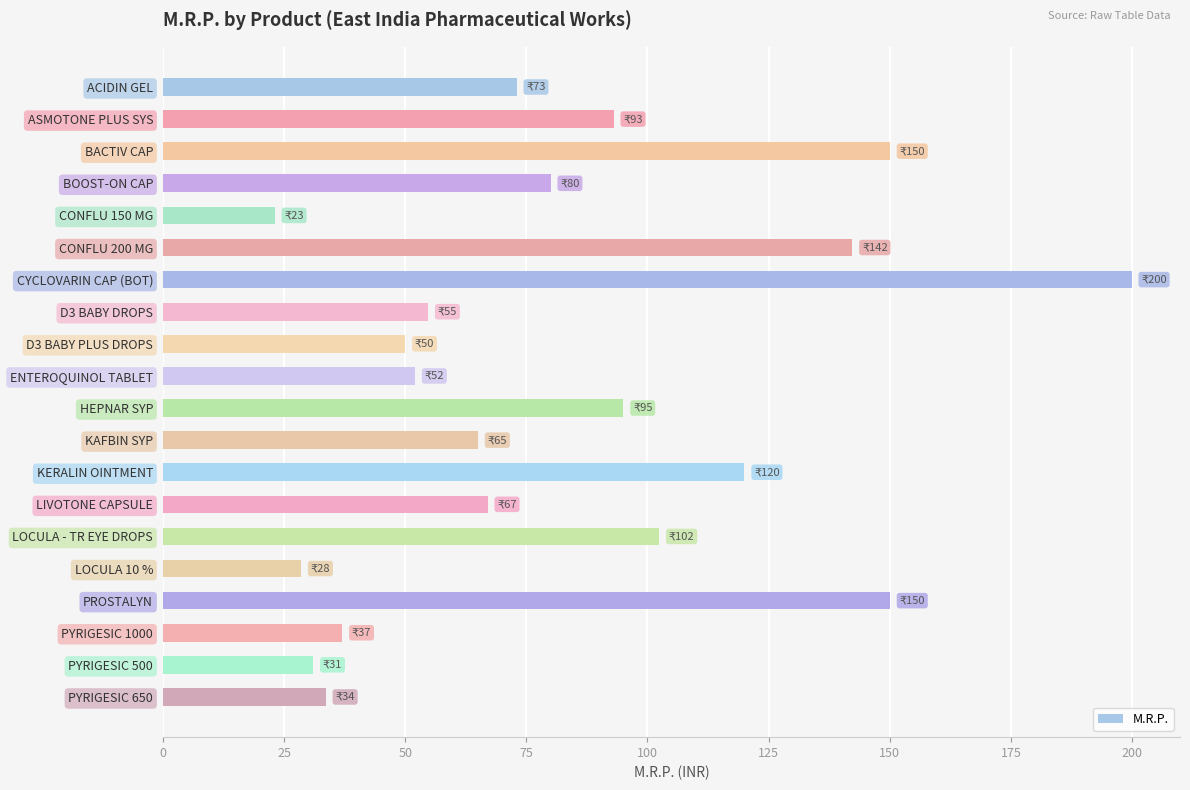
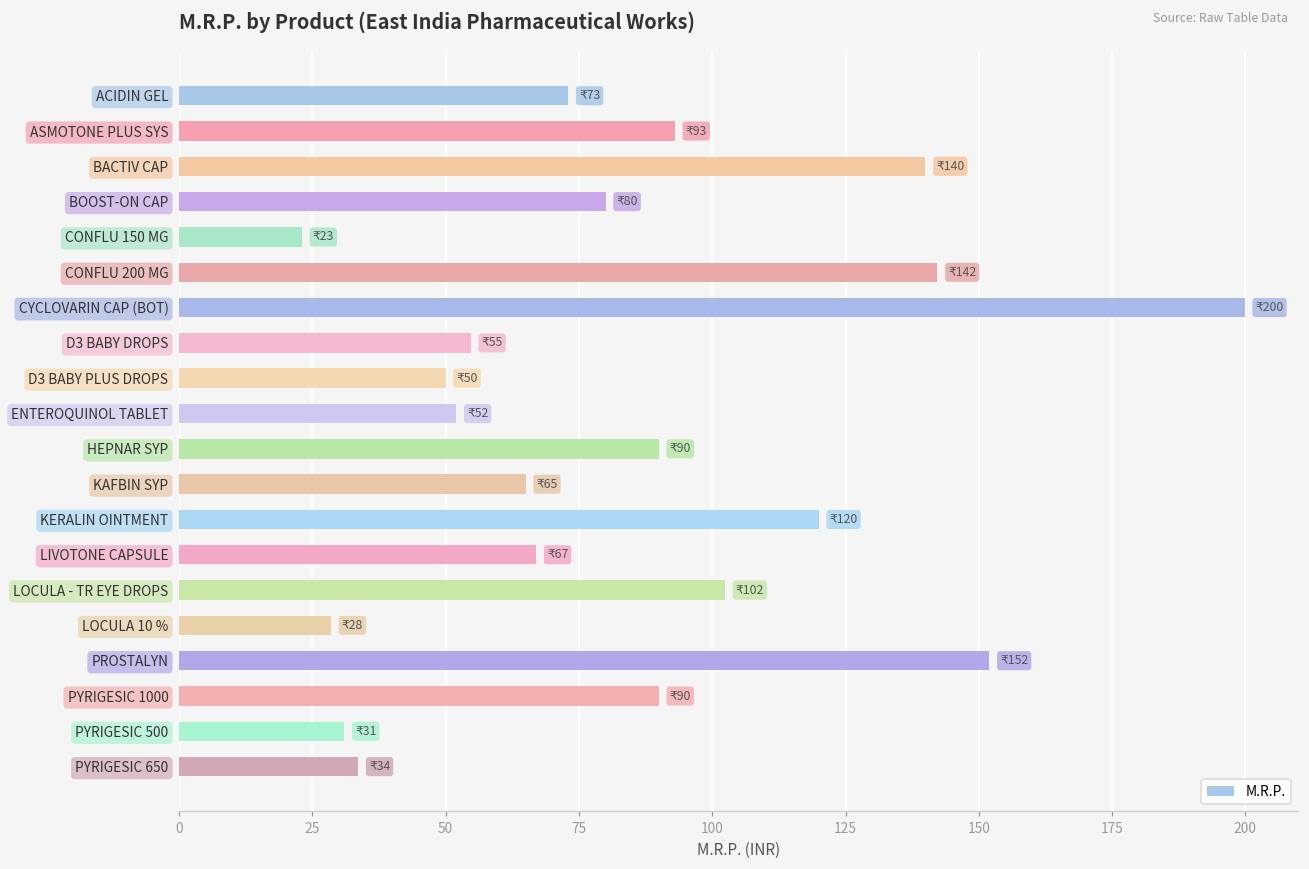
  {
-   "BACTIV CAP": 150,
-   "HEPNAR SYP": 95,
-   "PROSTALYN": 150,
-   "PYRIGESIC 1000": 37
+   "BACTIV CAP": 140,
+   "HEPNAR SYP": 90,
+   "PROSTALYN": 152,
+   "PYRIGESIC 1000": 90
  }
